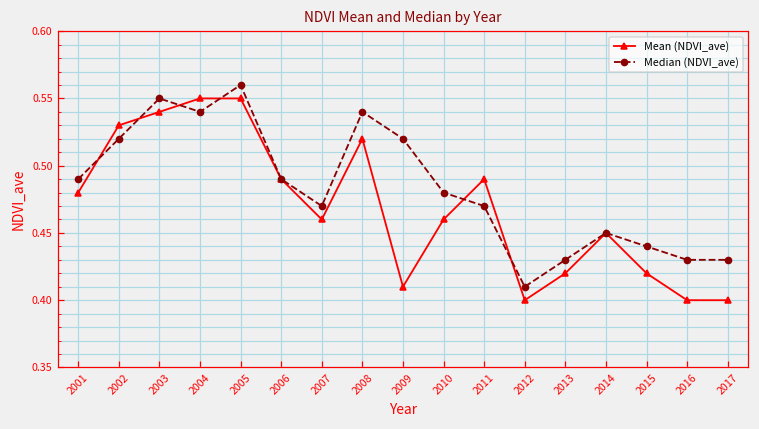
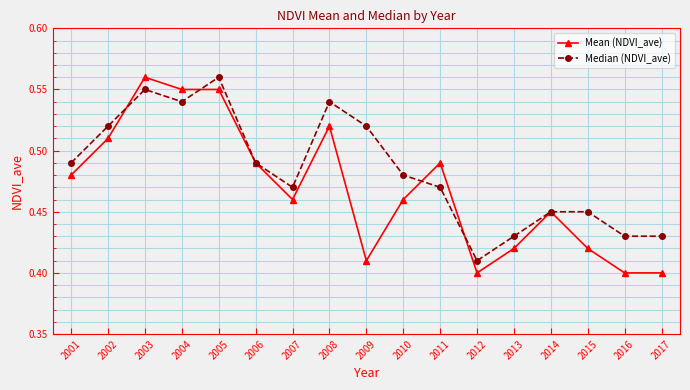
  {
    "Mean (NDVI_ave)": {
      "2001": 0.48,
-     "2002": 0.53,
-     "2003": 0.54,
+     "2002": 0.51,
+     "2003": 0.56,
      "2004": 0.55,
      "2005": 0.55,
      "2007": 0.46,
      "2008": 0.52,
      "2009": 0.41,
      "2010": 0.46,
      "2011": 0.49,
      "2012": 0.40,
      "2013": 0.42,
      "2015": 0.42,
      "2016": 0.40,
      "2017": 0.40
    },
    "Median (NDVI_ave)": {
      "2001": 0.49,
      "2002": 0.52,
      "2003": 0.55,
      "2004": 0.54,
      "2005": 0.56,
      "2007": 0.47,
      "2008": 0.54,
      "2009": 0.52,
      "2010": 0.48,
      "2011": 0.47,
      "2012": 0.41,
      "2013": 0.43,
-     "2015": 0.44,
+     "2015": 0.45,
      "2016": 0.43,
      "2017": 0.43
    }
  }
